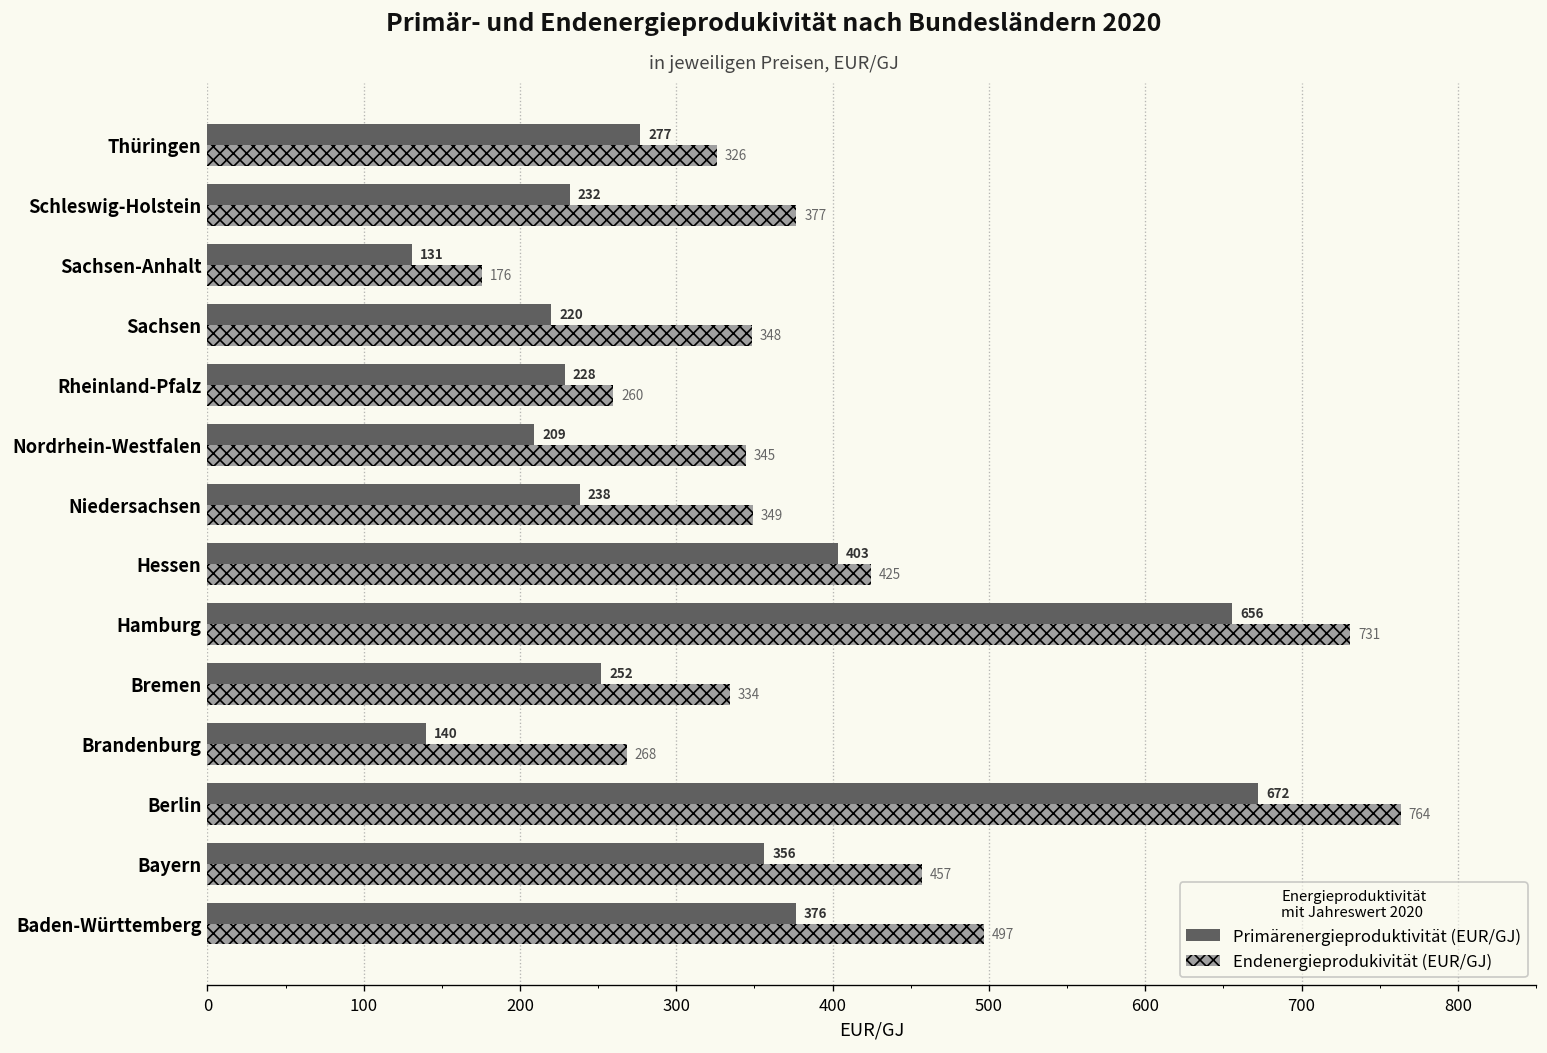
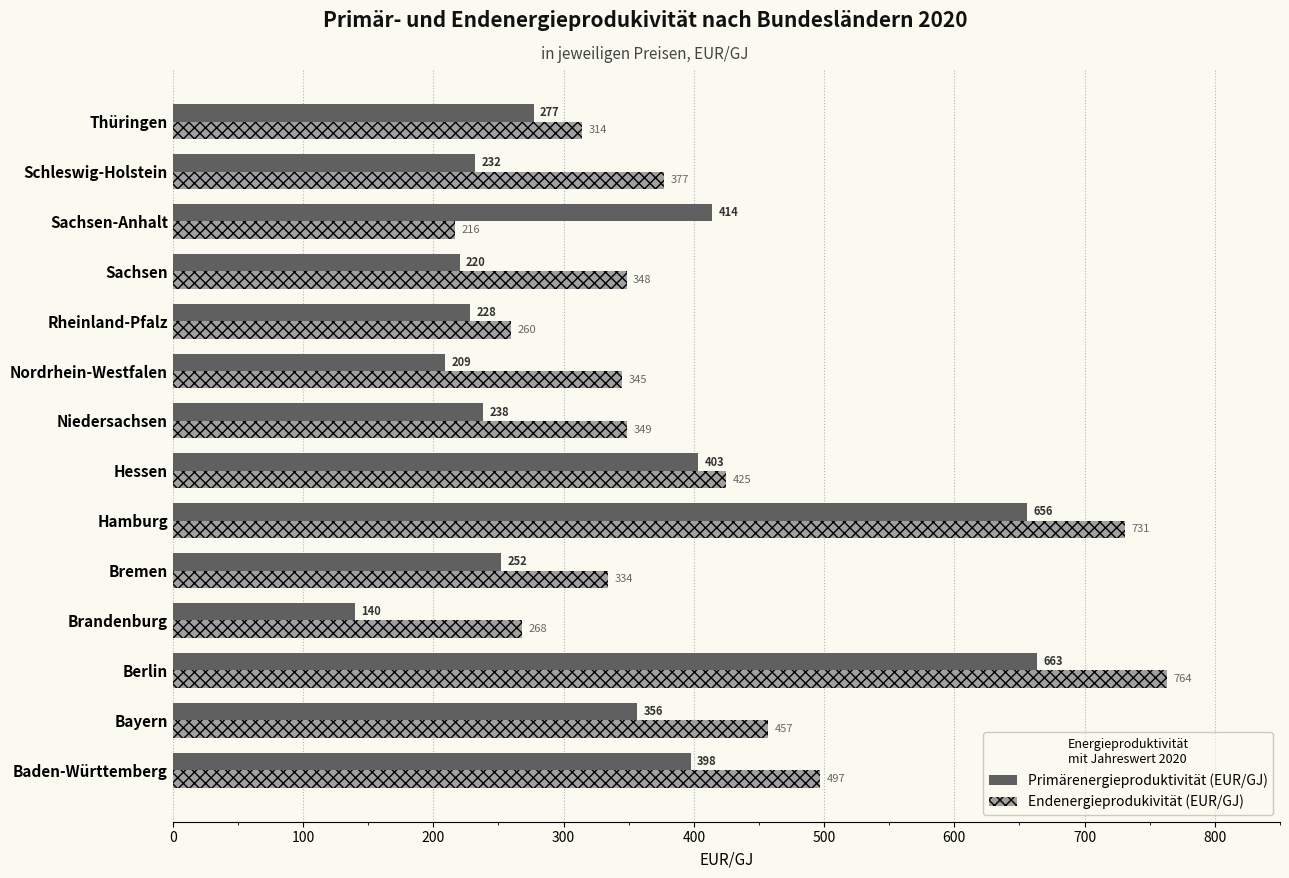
  {
    "Primärenergieproduktivität (EUR/GJ)": {
      "Thüringen": 277,
      "Schleswig-Holstein": 232,
-     "Sachsen-Anhalt": 131,
+     "Sachsen-Anhalt": 414,
      "Sachsen": 220,
      "Rheinland-Pfalz": 228,
      "Nordrhein-Westfalen": 209,
      "Niedersachsen": 238,
      "Hessen": 403,
      "Hamburg": 656,
      "Bremen": 252,
      "Brandenburg": 140,
-     "Berlin": 672,
+     "Berlin": 663,
      "Bayern": 356,
-     "Baden-Württemberg": 376
+     "Baden-Württemberg": 398
    },
    "Endenergieprodukivität (EUR/GJ)": {
-     "Thüringen": 326,
+     "Thüringen": 314,
      "Schleswig-Holstein": 377,
-     "Sachsen-Anhalt": 176,
+     "Sachsen-Anhalt": 216,
      "Sachsen": 348,
      "Rheinland-Pfalz": 260,
      "Nordrhein-Westfalen": 345,
      "Niedersachsen": 349,
      "Hessen": 425,
      "Hamburg": 731,
      "Bremen": 334,
      "Brandenburg": 268,
      "Berlin": 764,
      "Bayern": 457,
      "Baden-Württemberg": 497
    }
  }
